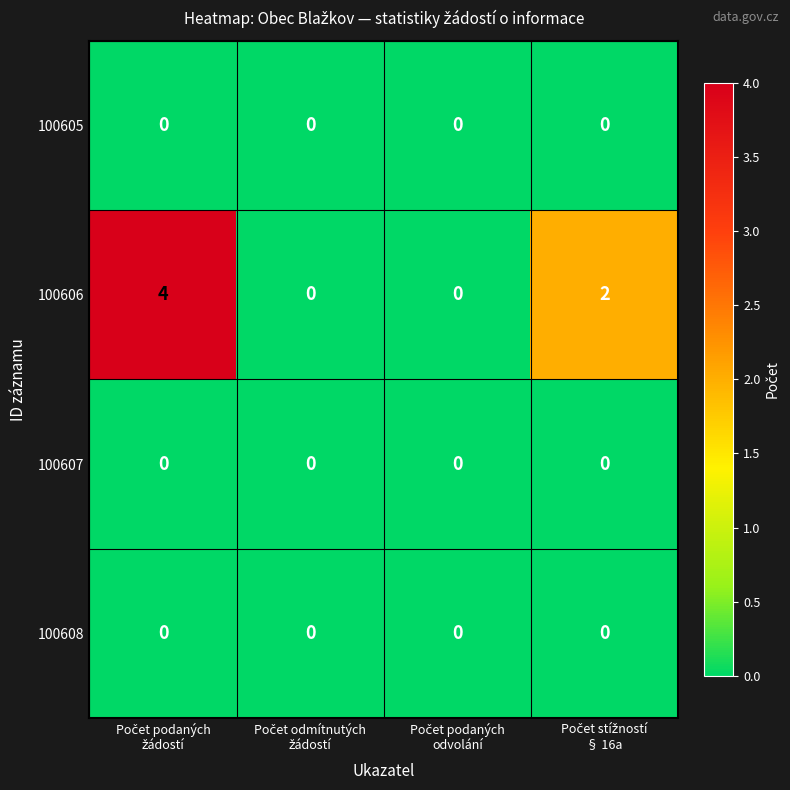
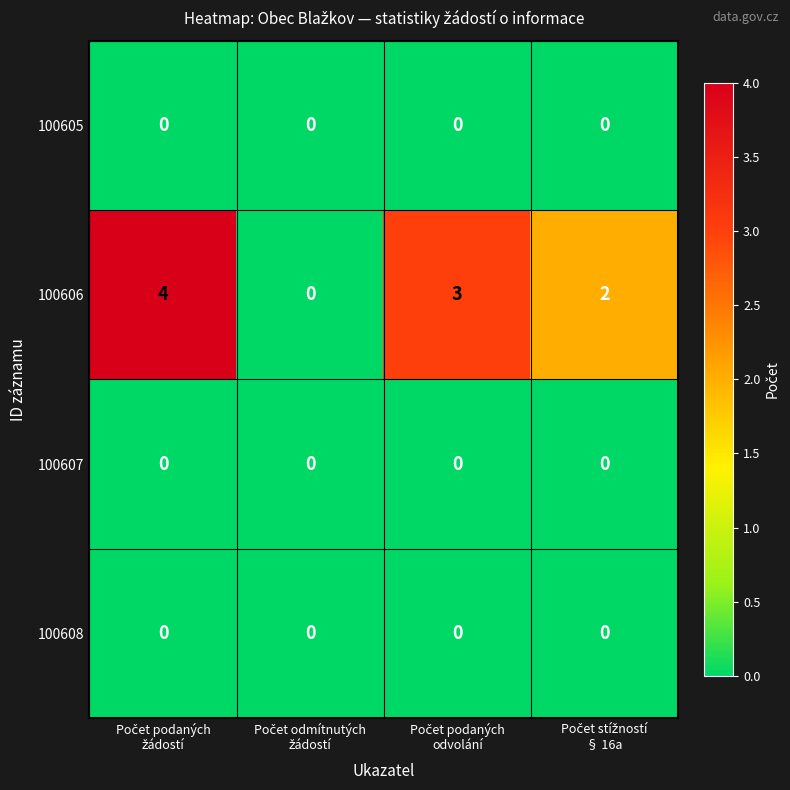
  {
    "100605": {
      "Počet podaných žádostí": 0,
      "Počet odmítnutých žádostí": 0,
      "Počet podaných odvolání": 0,
      "Počet stížností § 16a": 0
    },
    "100606": {
      "Počet podaných žádostí": 4,
      "Počet odmítnutých žádostí": 0,
-     "Počet podaných odvolání": 0,
+     "Počet podaných odvolání": 3,
      "Počet stížností § 16a": 2
    },
    "100607": {
      "Počet podaných žádostí": 0,
      "Počet odmítnutých žádostí": 0,
      "Počet podaných odvolání": 0,
      "Počet stížností § 16a": 0
    },
    "100608": {
      "Počet podaných žádostí": 0,
      "Počet odmítnutých žádostí": 0,
      "Počet podaných odvolání": 0,
      "Počet stížností § 16a": 0
    }
  }
